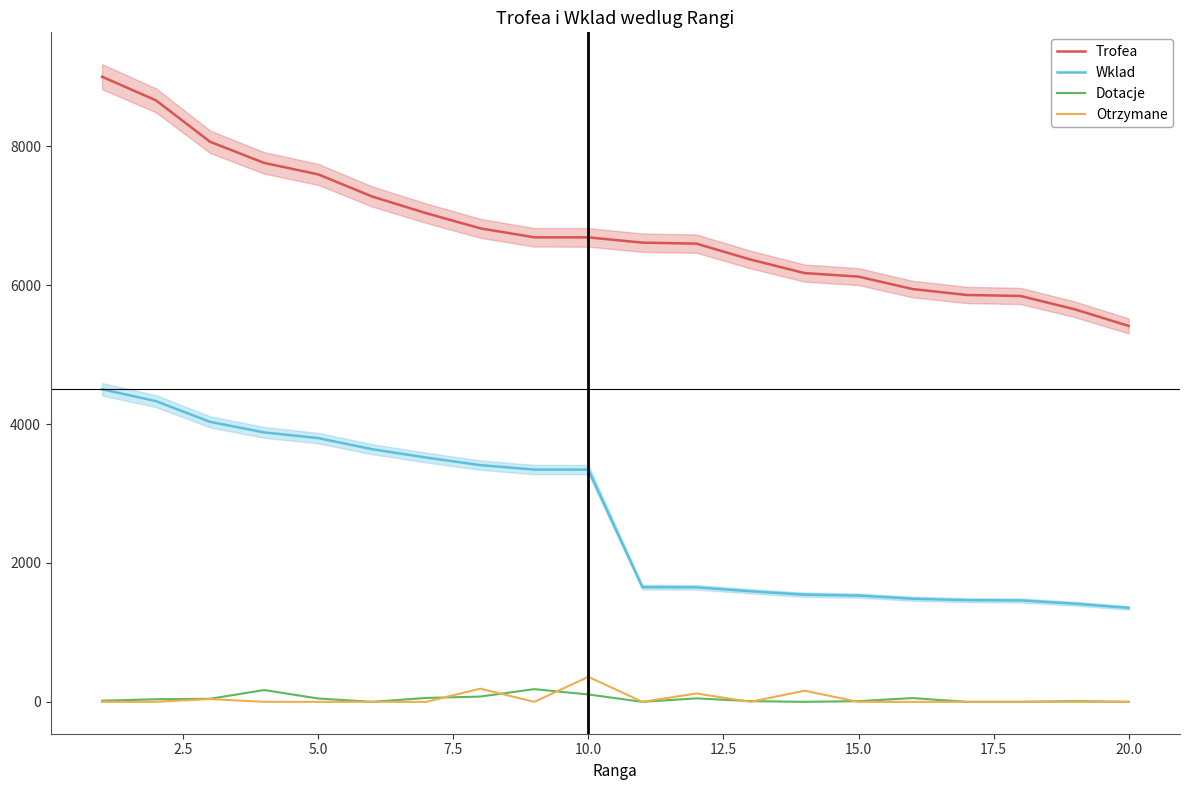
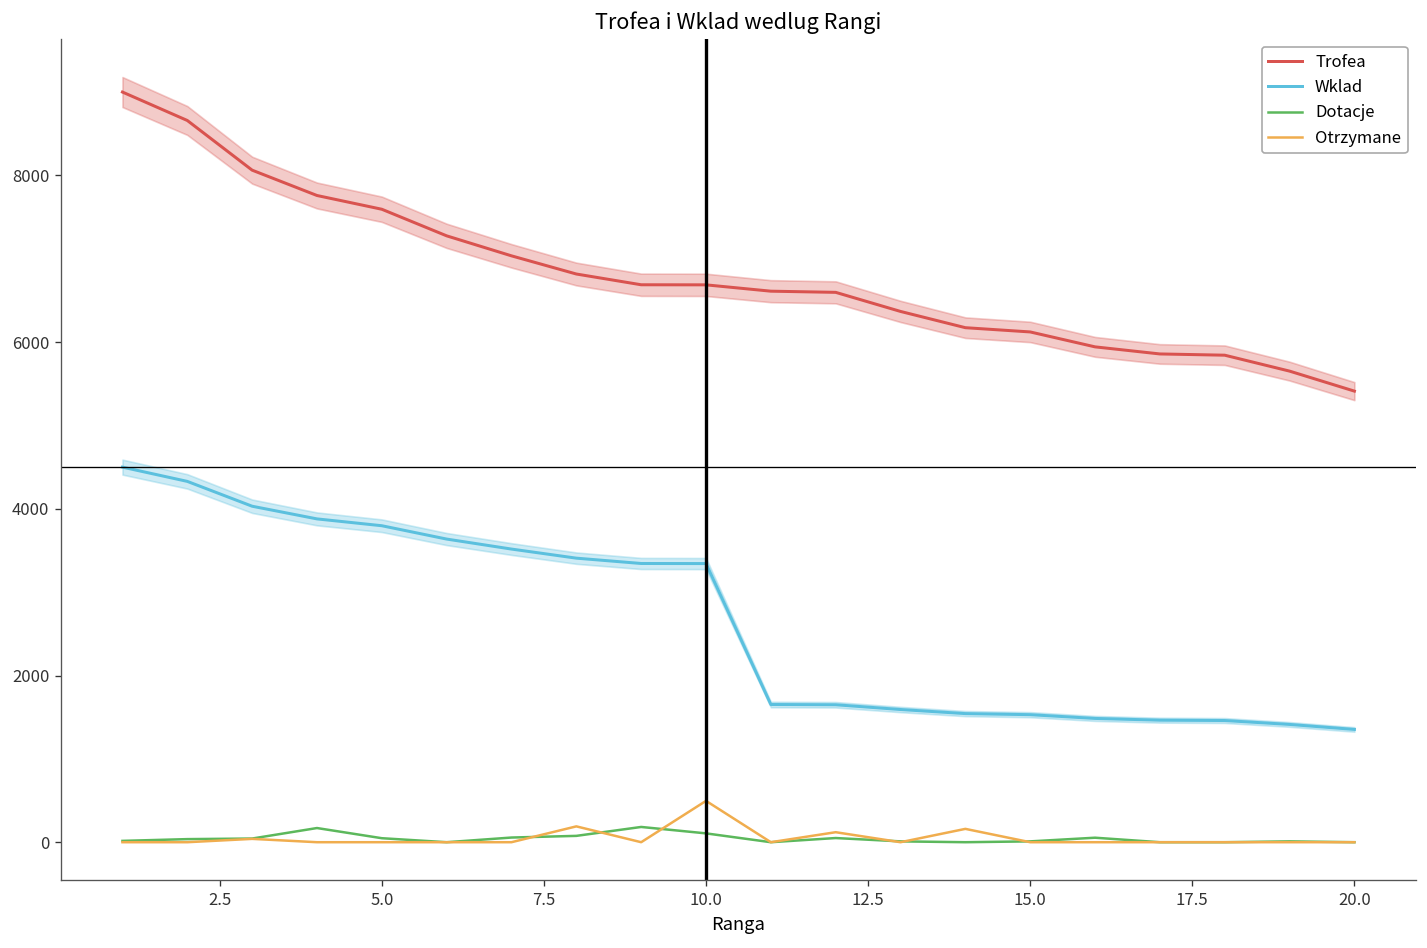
  {
    "Dotacje": {
      "5.0": 0,
      "10.0": 100
    },
    "Otrzymane": {
      "5.0": 0,
-     "10.0": 400
+     "10.0": 500
    }
  }
